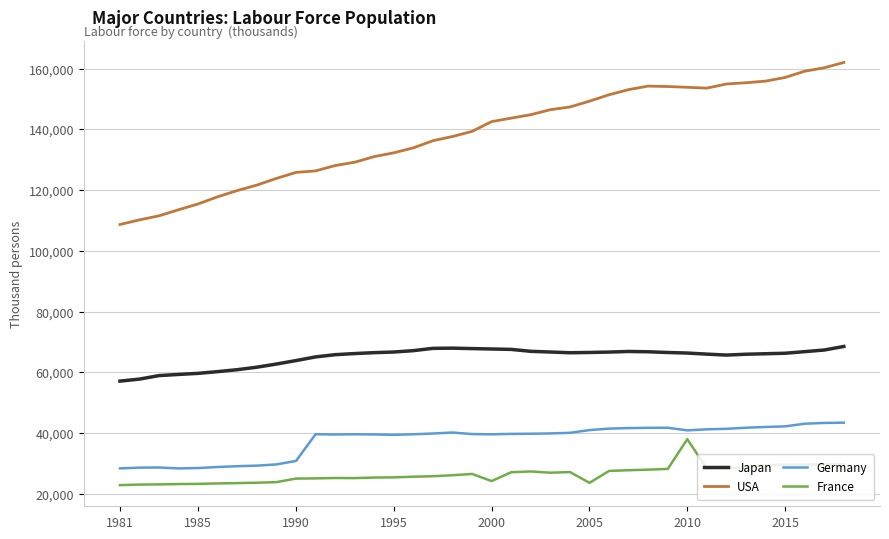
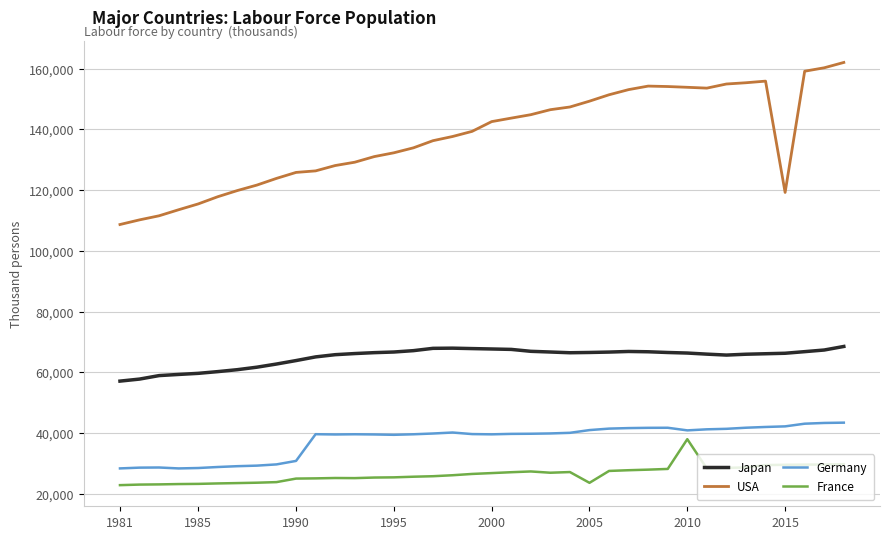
  {
    "Japan": {
      "1981": "57,000",
      "1985": "60,000",
      "1990": "64,000",
      "1995": "67,000",
      "2000": "68,000",
      "2005": "67,000",
      "2010": "66,000",
      "2015": "66,000"
    },
    "USA": {
      "1981": "109,000",
      "1985": "115,000",
      "1990": "126,000",
      "1995": "132,000",
      "2000": "143,000",
      "2005": "149,000",
      "2010": "154,000",
-     "2015": "157,000"
+     "2015": "119,000"
    },
    "Germany": {
      "1981": "28,000",
      "1985": "28,000",
      "1990": "31,000",
      "1995": "39,000",
      "2000": "40,000",
      "2005": "41,000",
      "2010": "41,000",
      "2015": "42,000"
    },
    "France": {
      "1981": "23,000",
      "1985": "23,000",
      "1990": "25,000",
      "1995": "25,000",
-     "2000": "24,000",
+     "2000": "27,000",
      "2005": "24,000",
      "2010": "38,000"
    }
  }
